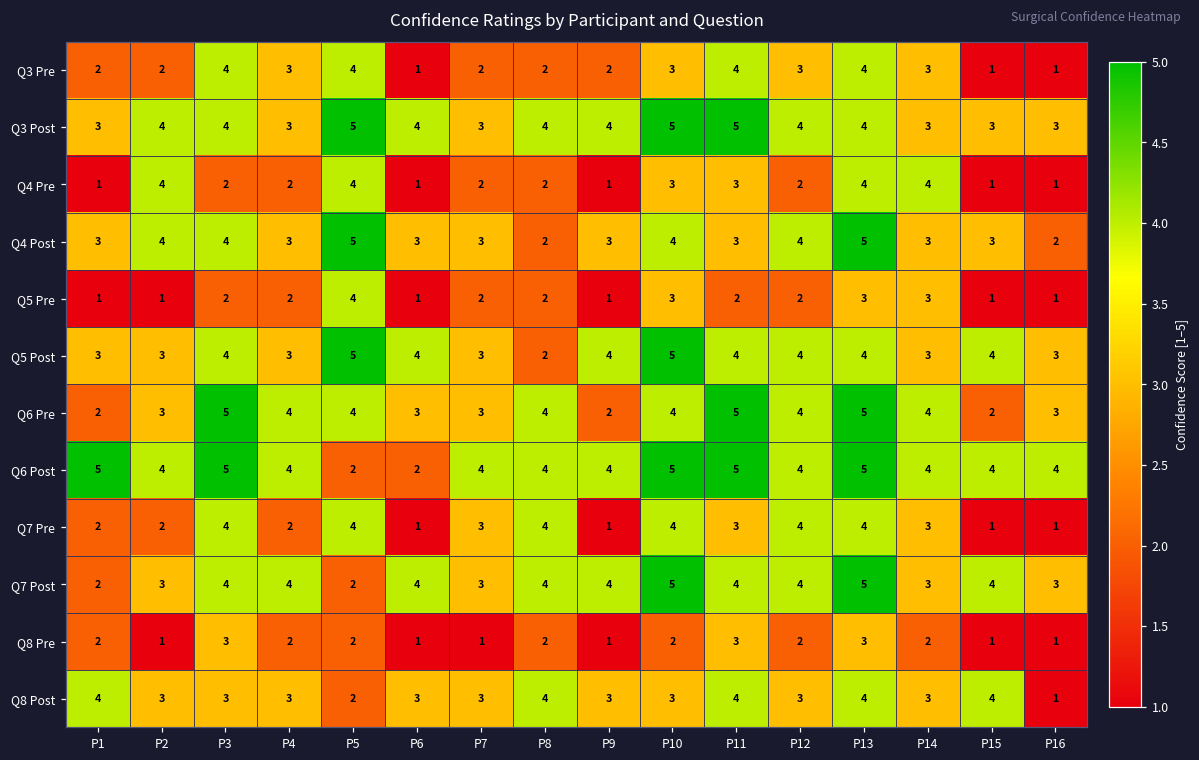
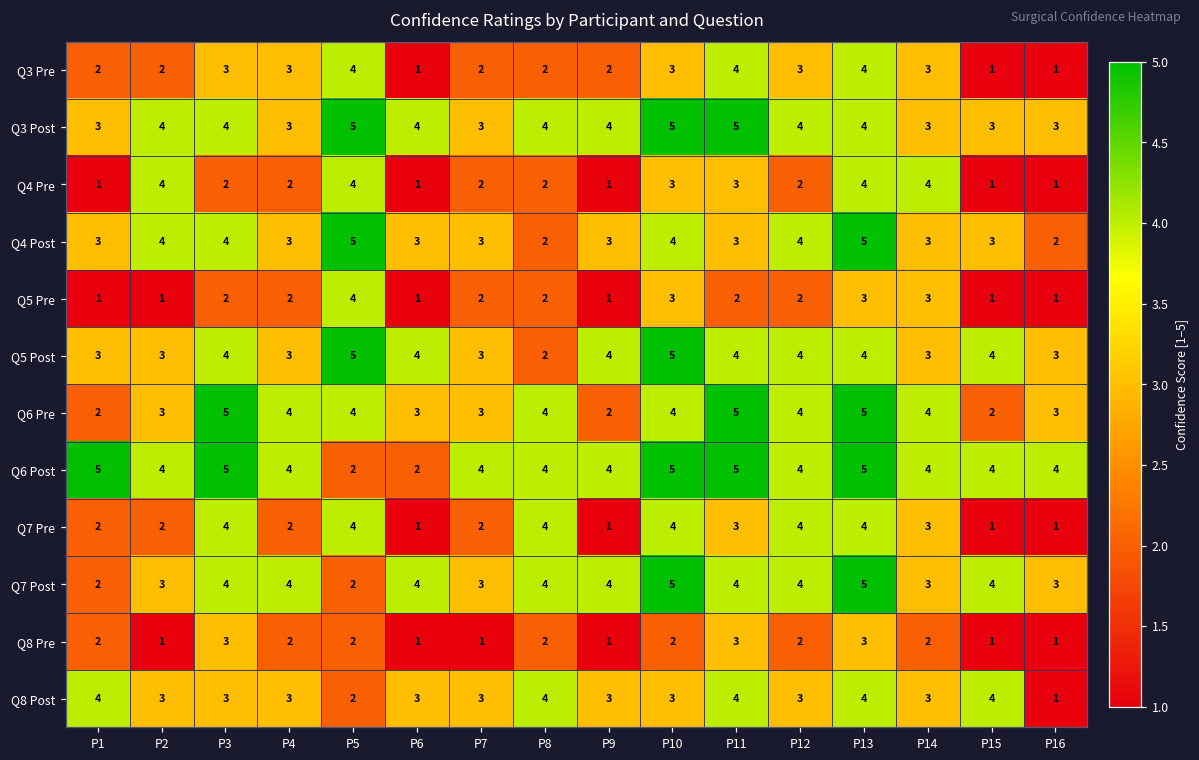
  {
    "Q3 Pre": {
      "P1": 2,
      "P2": 2,
-     "P3": 4,
+     "P3": 3,
      "P4": 3,
      "P5": 4,
      "P6": 1,
      "P7": 2,
      "P8": 2,
      "P9": 2,
      "P10": 3,
      "P11": 4,
      "P12": 3,
      "P13": 4,
      "P14": 3,
      "P15": 1,
      "P16": 1
    },
    "Q3 Post": {
      "P1": 3,
      "P2": 4,
      "P3": 4,
      "P4": 3,
      "P5": 5,
      "P6": 4,
      "P7": 3,
      "P8": 4,
      "P9": 4,
      "P10": 5,
      "P11": 5,
      "P12": 4,
      "P13": 4,
      "P14": 3,
      "P15": 3,
      "P16": 3
    },
    "Q4 Pre": {
      "P1": 1,
      "P2": 4,
      "P3": 2,
      "P4": 2,
      "P5": 4,
      "P6": 1,
      "P7": 2,
      "P8": 2,
      "P9": 1,
      "P10": 3,
      "P11": 3,
      "P12": 2,
      "P13": 4,
      "P14": 4,
      "P15": 1,
      "P16": 1
    },
    "Q4 Post": {
      "P1": 3,
      "P2": 4,
      "P3": 4,
      "P4": 3,
      "P5": 5,
      "P6": 3,
      "P7": 3,
      "P8": 2,
      "P9": 3,
      "P10": 4,
      "P11": 3,
      "P12": 4,
      "P13": 5,
      "P14": 3,
      "P15": 3,
      "P16": 2
    },
    "Q5 Pre": {
      "P1": 1,
      "P2": 1,
      "P3": 2,
      "P4": 2,
      "P5": 4,
      "P6": 1,
      "P7": 2,
      "P8": 2,
      "P9": 1,
      "P10": 3,
      "P11": 2,
      "P12": 2,
      "P13": 3,
      "P14": 3,
      "P15": 1,
      "P16": 1
    },
    "Q5 Post": {
      "P1": 3,
      "P2": 3,
      "P3": 4,
      "P4": 3,
      "P5": 5,
      "P6": 4,
      "P7": 3,
      "P8": 2,
      "P9": 4,
      "P10": 5,
      "P11": 4,
      "P12": 4,
      "P13": 4,
      "P14": 3,
      "P15": 4,
      "P16": 3
    },
    "Q6 Pre": {
      "P1": 2,
      "P2": 3,
      "P3": 5,
      "P4": 4,
      "P5": 4,
      "P6": 3,
      "P7": 3,
      "P8": 4,
      "P9": 2,
      "P10": 4,
      "P11": 5,
      "P12": 4,
      "P13": 5,
      "P14": 4,
      "P15": 2,
      "P16": 3
    },
    "Q6 Post": {
      "P1": 5,
      "P2": 4,
      "P3": 5,
      "P4": 4,
      "P5": 2,
      "P6": 2,
      "P7": 4,
      "P8": 4,
      "P9": 4,
      "P10": 5,
      "P11": 5,
      "P12": 4,
      "P13": 5,
      "P14": 4,
      "P15": 4,
      "P16": 4
    },
    "Q7 Pre": {
      "P1": 2,
      "P2": 2,
      "P3": 4,
      "P4": 2,
      "P5": 4,
      "P6": 1,
-     "P7": 3,
+     "P7": 2,
      "P8": 4,
      "P9": 1,
      "P10": 4,
      "P11": 3,
      "P12": 4,
      "P13": 4,
      "P14": 3,
      "P15": 1,
      "P16": 1
    },
    "Q7 Post": {
      "P1": 2,
      "P2": 3,
      "P3": 4,
      "P4": 4,
      "P5": 2,
      "P6": 4,
      "P7": 3,
      "P8": 4,
      "P9": 4,
      "P10": 5,
      "P11": 4,
      "P12": 4,
      "P13": 5,
      "P14": 3,
      "P15": 4,
      "P16": 3
    },
    "Q8 Pre": {
      "P1": 2,
      "P2": 1,
      "P3": 3,
      "P4": 2,
      "P5": 2,
      "P6": 1,
      "P7": 1,
      "P8": 2,
      "P9": 1,
      "P10": 2,
      "P11": 3,
      "P12": 2,
      "P13": 3,
      "P14": 2,
      "P15": 1,
      "P16": 1
    },
    "Q8 Post": {
      "P1": 4,
      "P2": 3,
      "P3": 3,
      "P4": 3,
      "P5": 2,
      "P6": 3,
      "P7": 3,
      "P8": 4,
      "P9": 3,
      "P10": 3,
      "P11": 4,
      "P12": 3,
      "P13": 4,
      "P14": 3,
      "P15": 4,
      "P16": 1
    }
  }
